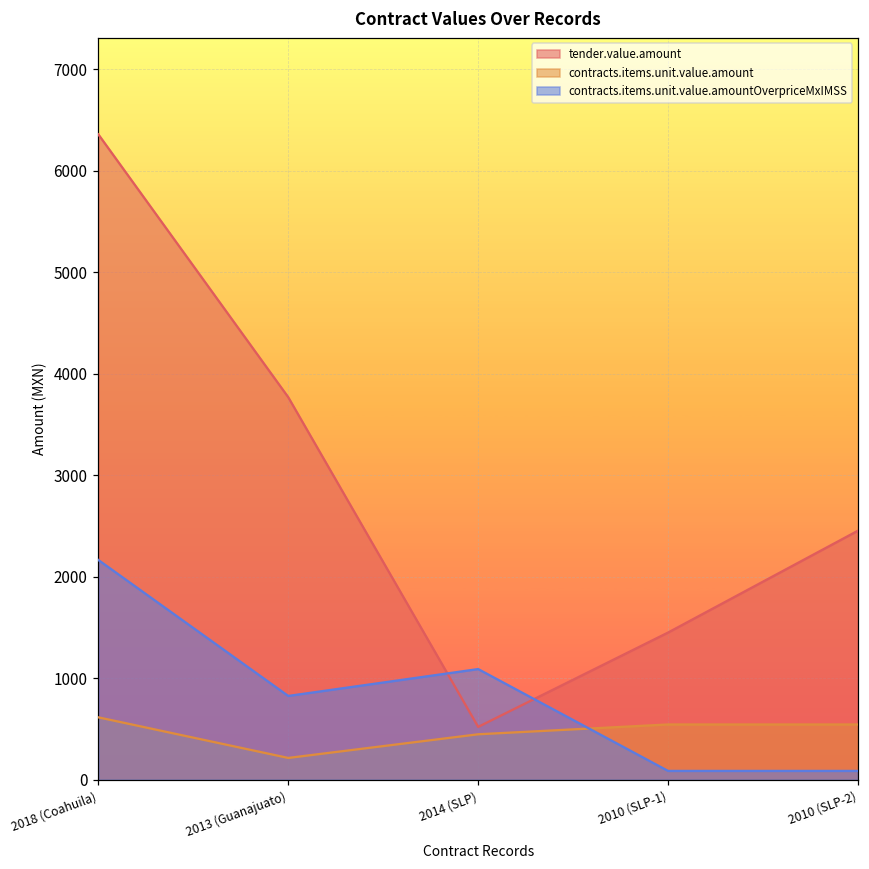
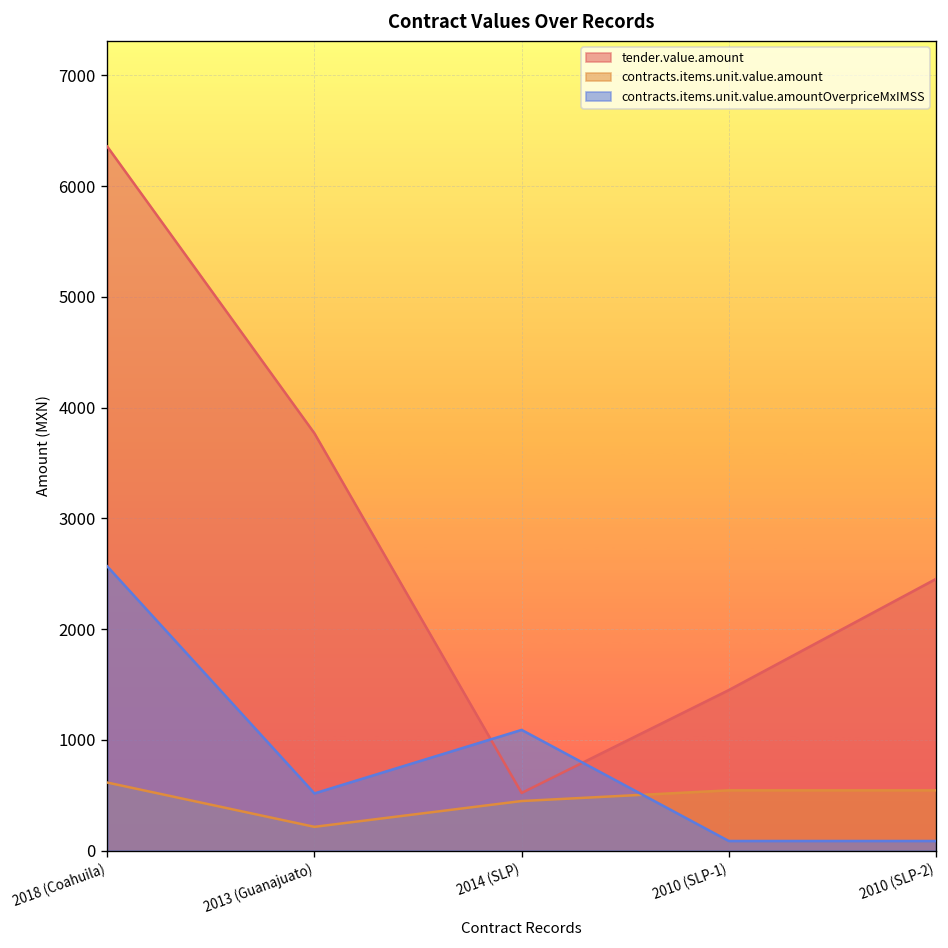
  {
    "contracts.items.unit.value.amountOverpriceMxIMSS": {
-     "2018 (Coahuila)": 2200,
-     "2013 (Guanajuato)": 800,
+     "2018 (Coahuila)": 2600,
+     "2013 (Guanajuato)": 500,
      "2014 (SLP)": 1100,
      "2010 (SLP-1)": 100,
      "2010 (SLP-2)": 100
    }
  }
